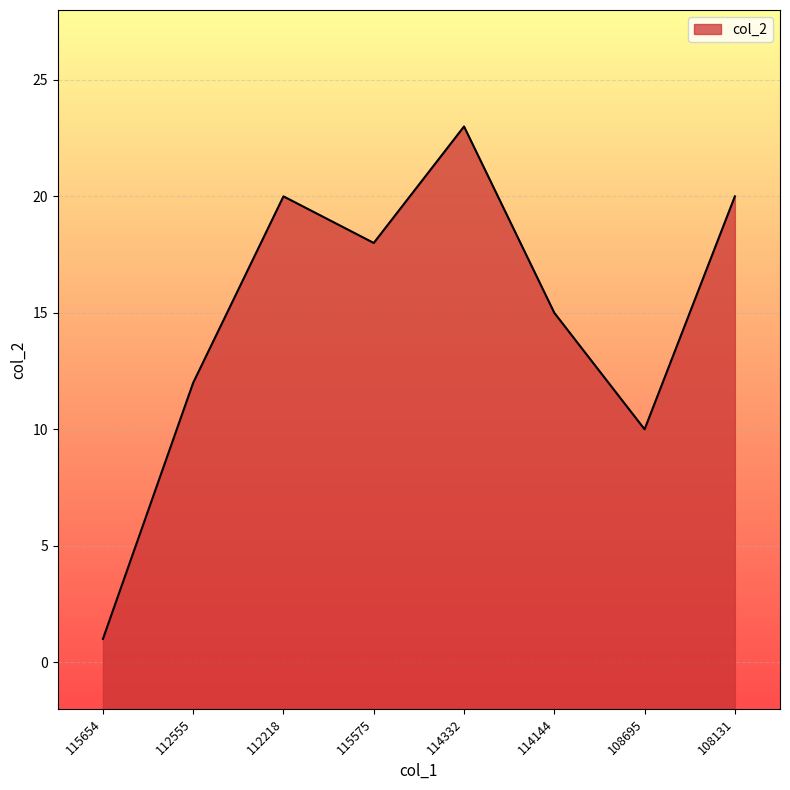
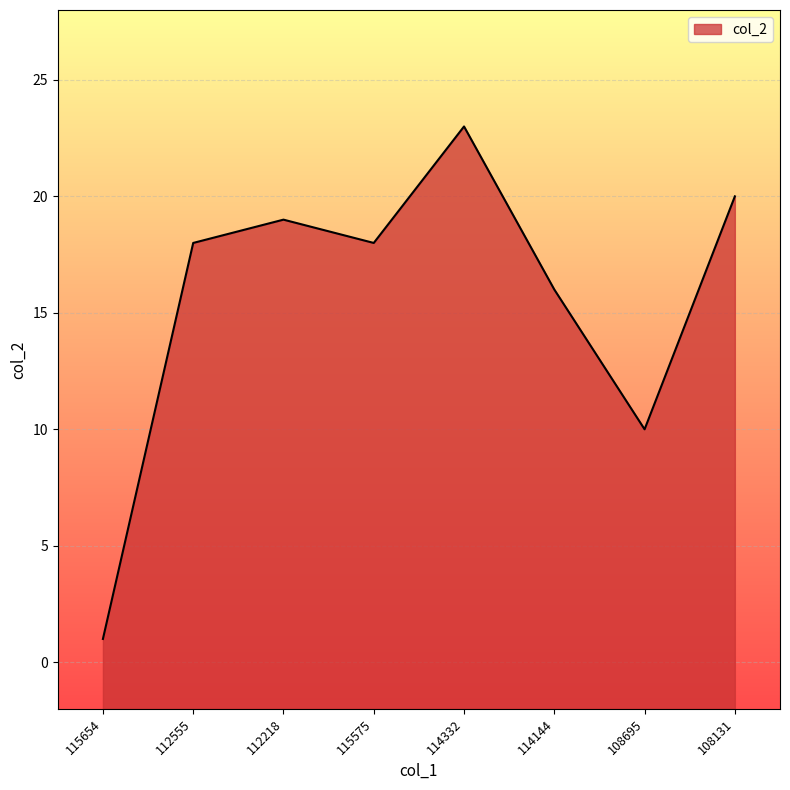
  {
    "115654": 1,
-   "112555": 12,
-   "112218": 20,
+   "112555": 18,
+   "112218": 19,
    "115575": 18,
    "114332": 23,
-   "114144": 15,
+   "114144": 16,
    "108695": 10,
    "108131": 20
  }
